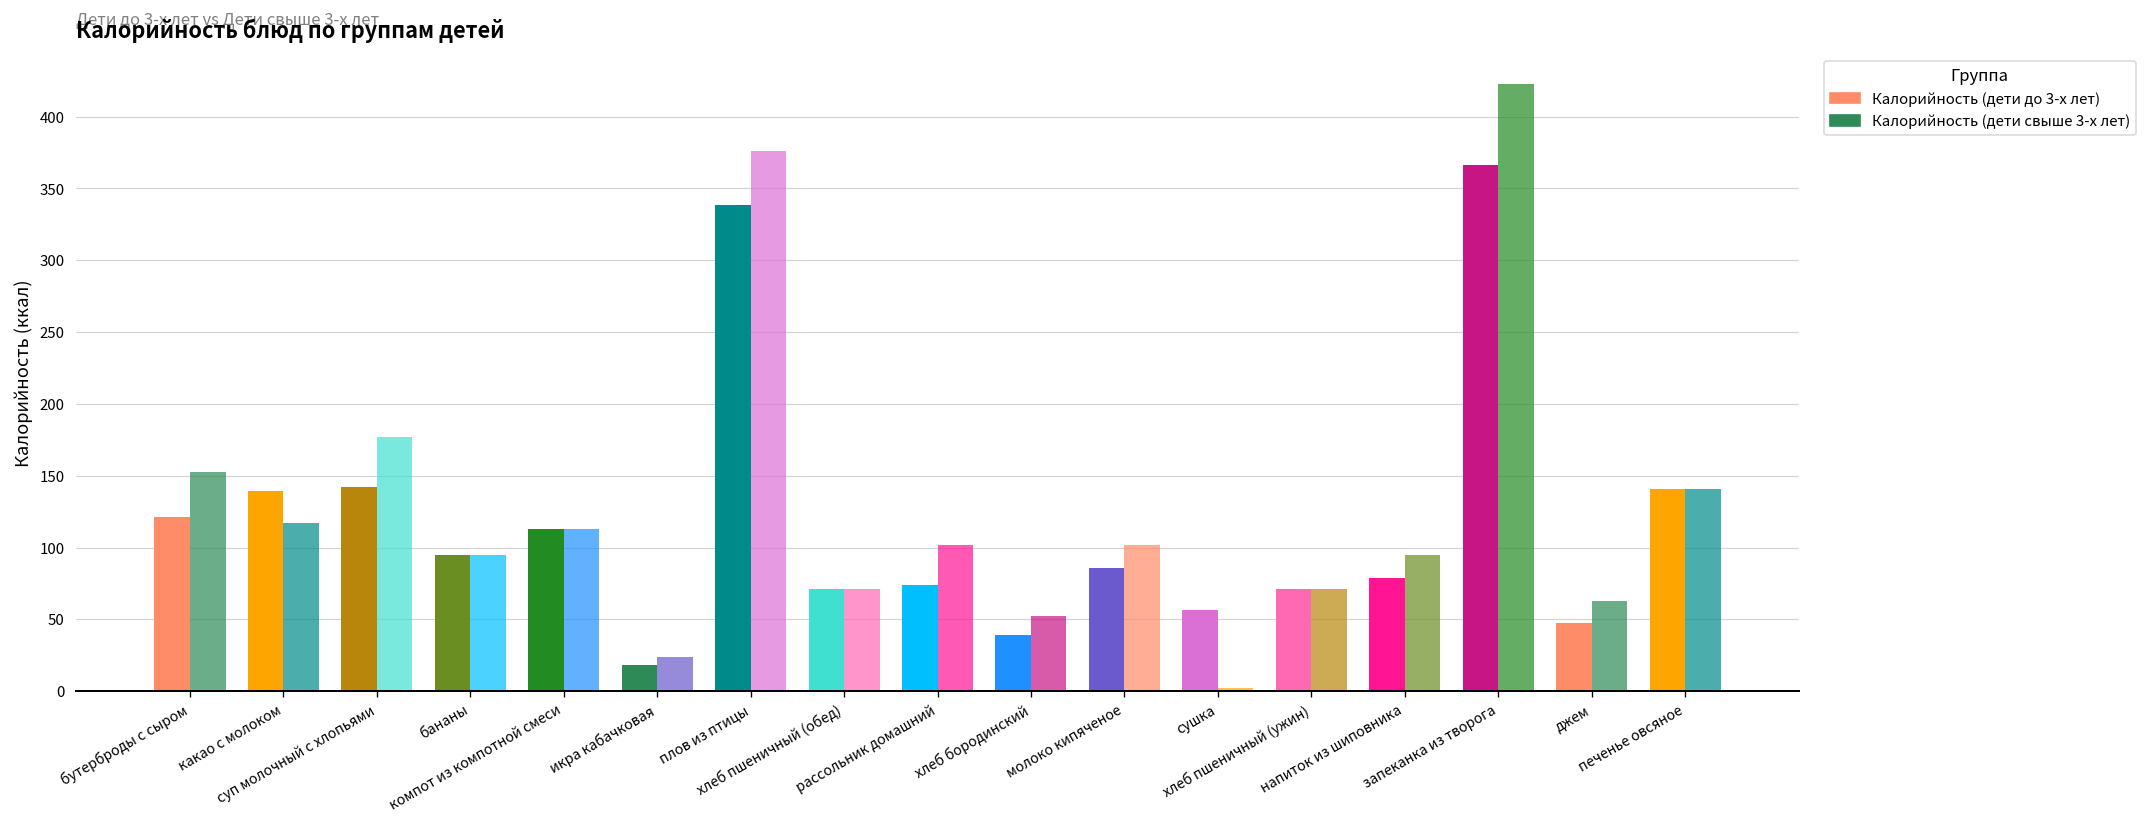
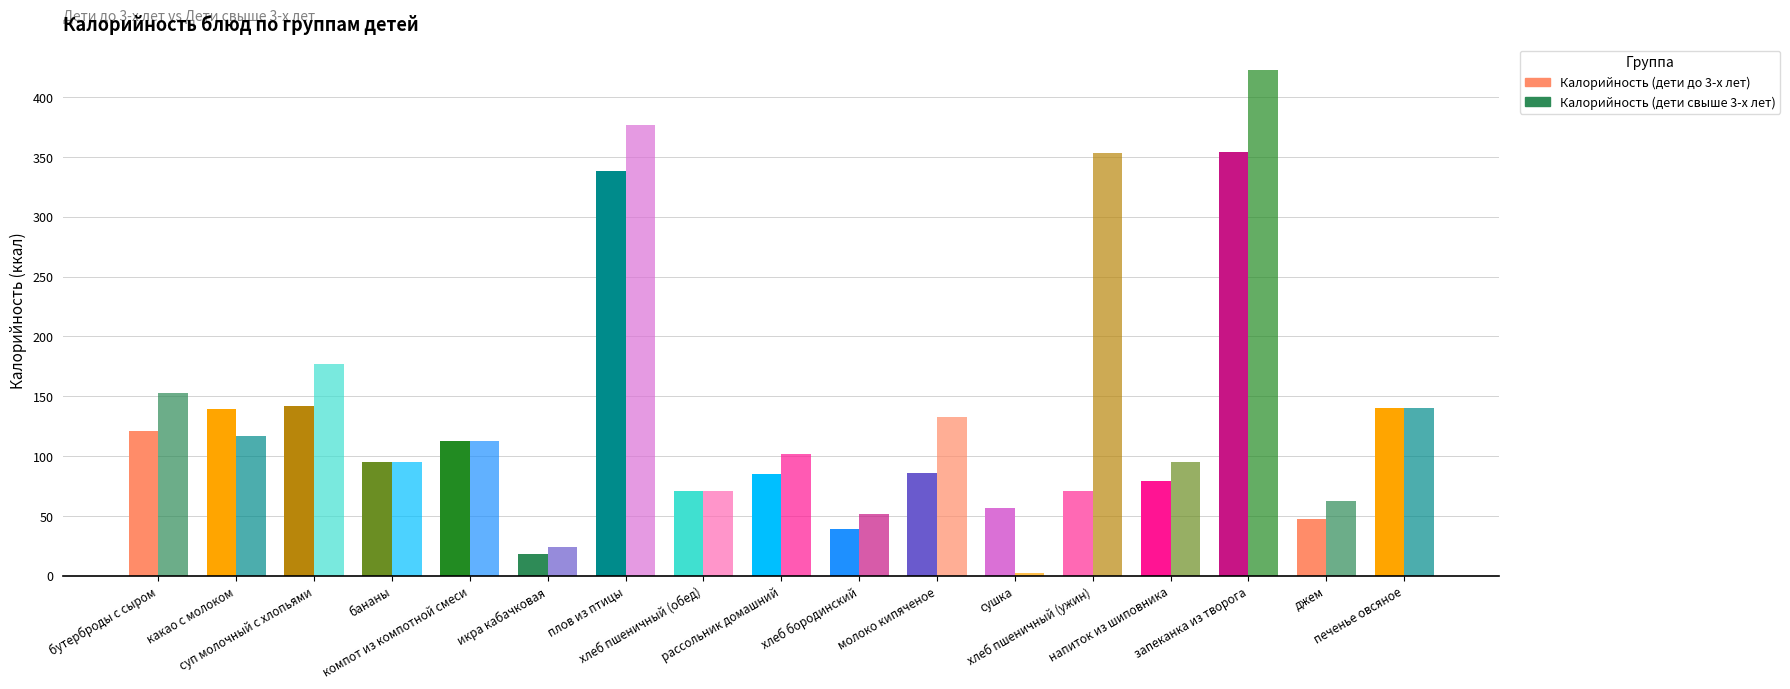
  {
    "Калорийность (дети до 3-х лет)": {
      "бутерброды с сыром": 121,
      "какао с молоком": 139,
      "суп молочный с хлопьями": 142,
      "бананы": 95,
      "компот из компотной смеси": 113,
      "икра кабачковая": 18,
      "плов из птицы": 339,
      "хлеб пшеничный (обед)": 71,
-     "рассольник домашний": 74,
+     "рассольник домашний": 85,
      "хлеб бородинский": 39,
      "молоко кипяченое": 86,
      "сушка": 57,
      "хлеб пшеничный (ужин)": 71,
      "напиток из шиповника": 79,
-     "запеканка из творога": 366,
+     "запеканка из творога": 354,
      "джем": 47,
      "печенье овсяное": 140
    },
    "Калорийность (дети свыше 3-х лет)": {
      "бутерброды с сыром": 153,
      "какао с молоком": 117,
      "суп молочный с хлопьями": 177,
      "бананы": 95,
      "компот из компотной смеси": 113,
      "икра кабачковая": 24,
      "плов из птицы": 376,
      "хлеб пшеничный (обед)": 71,
      "рассольник домашний": 102,
      "хлеб бородинский": 52,
-     "молоко кипяченое": 102,
+     "молоко кипяченое": 133,
      "сушка": 3,
-     "хлеб пшеничный (ужин)": 71,
+     "хлеб пшеничный (ужин)": 353,
      "напиток из шиповника": 95,
      "запеканка из творога": 423,
      "джем": 63,
      "печенье овсяное": 140
    }
  }
